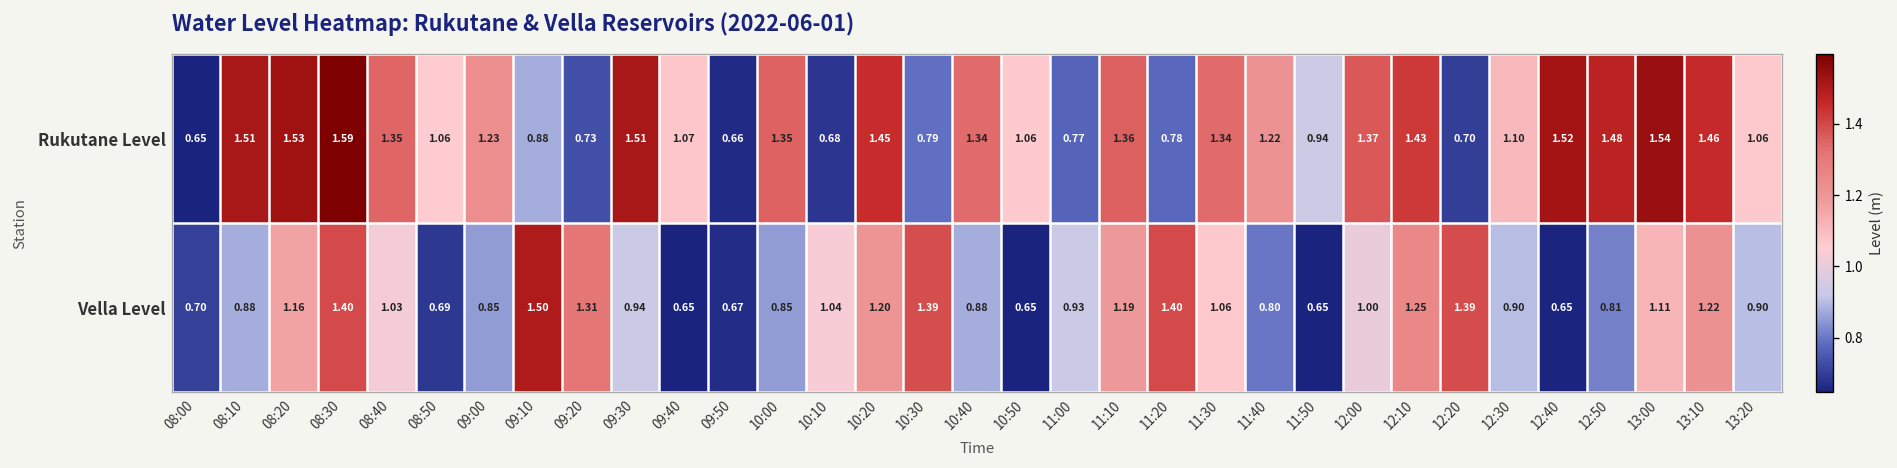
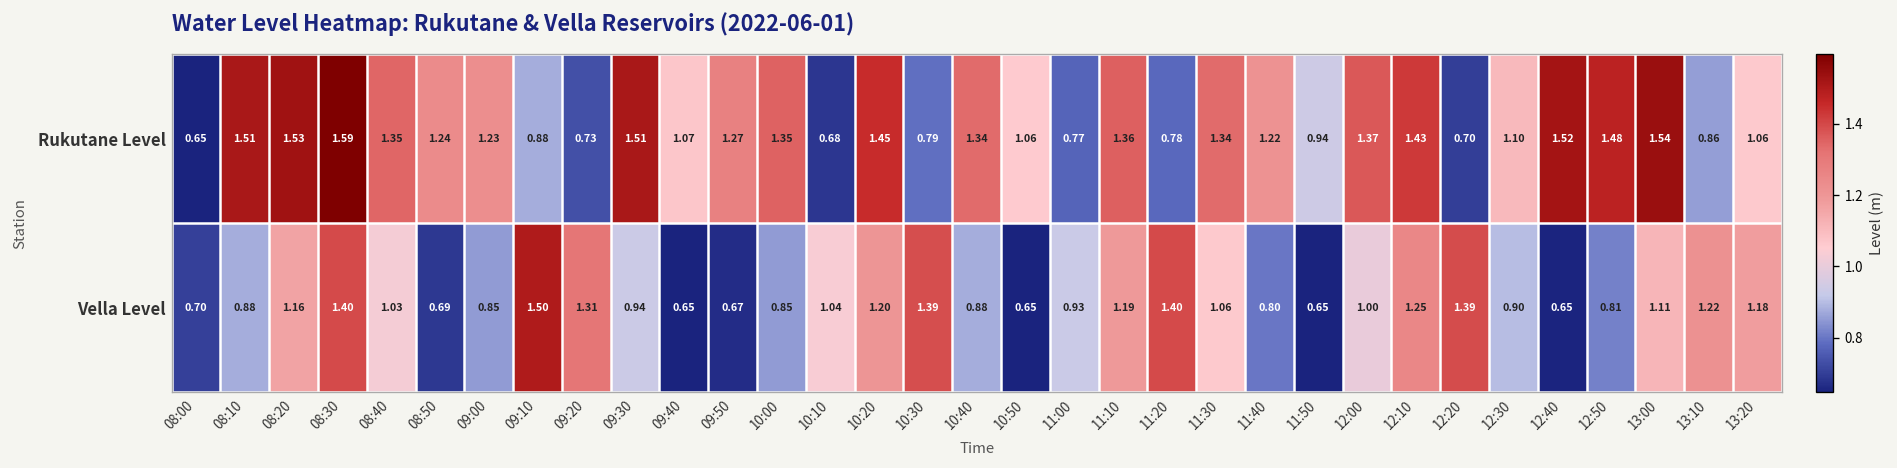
  {
    "Rukutane Level": {
      "08:00": 0.65,
      "08:10": 1.51,
      "08:20": 1.53,
      "08:30": 1.59,
      "08:40": 1.35,
-     "08:50": 1.06,
+     "08:50": 1.24,
      "09:00": 1.23,
      "09:10": 0.88,
      "09:20": 0.73,
      "09:30": 1.51,
      "09:40": 1.07,
-     "09:50": 0.66,
+     "09:50": 1.27,
      "10:00": 1.35,
      "10:10": 0.68,
      "10:20": 1.45,
      "10:30": 0.79,
      "10:40": 1.34,
      "10:50": 1.06,
      "11:00": 0.77,
      "11:10": 1.36,
      "11:20": 0.78,
      "11:30": 1.34,
      "11:40": 1.22,
      "11:50": 0.94,
      "12:00": 1.37,
      "12:10": 1.43,
      "12:20": 0.70,
      "12:30": 1.10,
      "12:40": 1.52,
      "12:50": 1.48,
      "13:00": 1.54,
-     "13:10": 1.46,
+     "13:10": 0.86,
      "13:20": 1.06
    },
    "Vella Level": {
      "08:00": 0.70,
      "08:10": 0.88,
      "08:20": 1.16,
      "08:30": 1.40,
      "08:40": 1.03,
      "08:50": 0.69,
      "09:00": 0.85,
      "09:10": 1.50,
      "09:20": 1.31,
      "09:30": 0.94,
      "09:40": 0.65,
      "09:50": 0.67,
      "10:00": 0.85,
      "10:10": 1.04,
      "10:20": 1.20,
      "10:30": 1.39,
      "10:40": 0.88,
      "10:50": 0.65,
      "11:00": 0.93,
      "11:10": 1.19,
      "11:20": 1.40,
      "11:30": 1.06,
      "11:40": 0.80,
      "11:50": 0.65,
      "12:00": 1.00,
      "12:10": 1.25,
      "12:20": 1.39,
      "12:30": 0.90,
      "12:40": 0.65,
      "12:50": 0.81,
      "13:00": 1.11,
      "13:10": 1.22,
-     "13:20": 0.90
+     "13:20": 1.18
    }
  }
